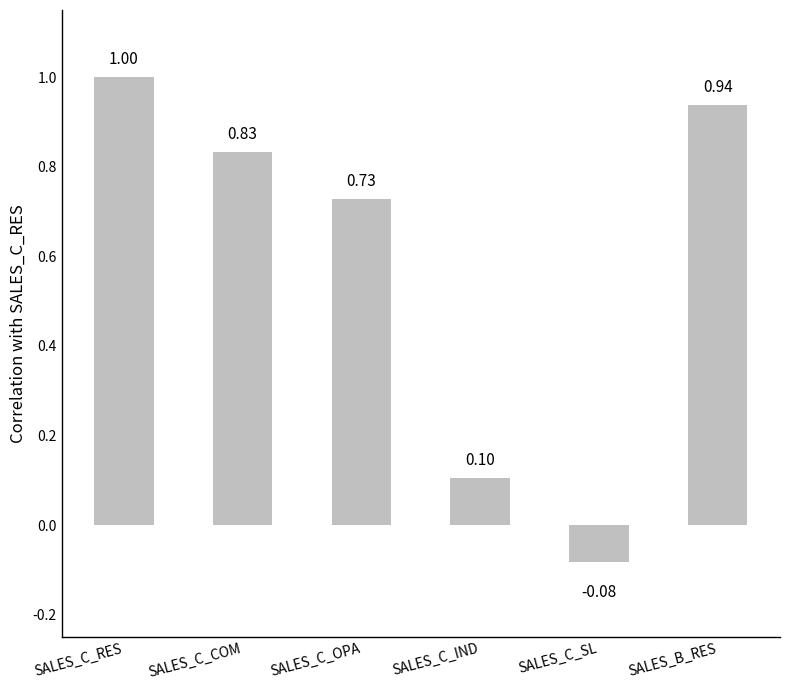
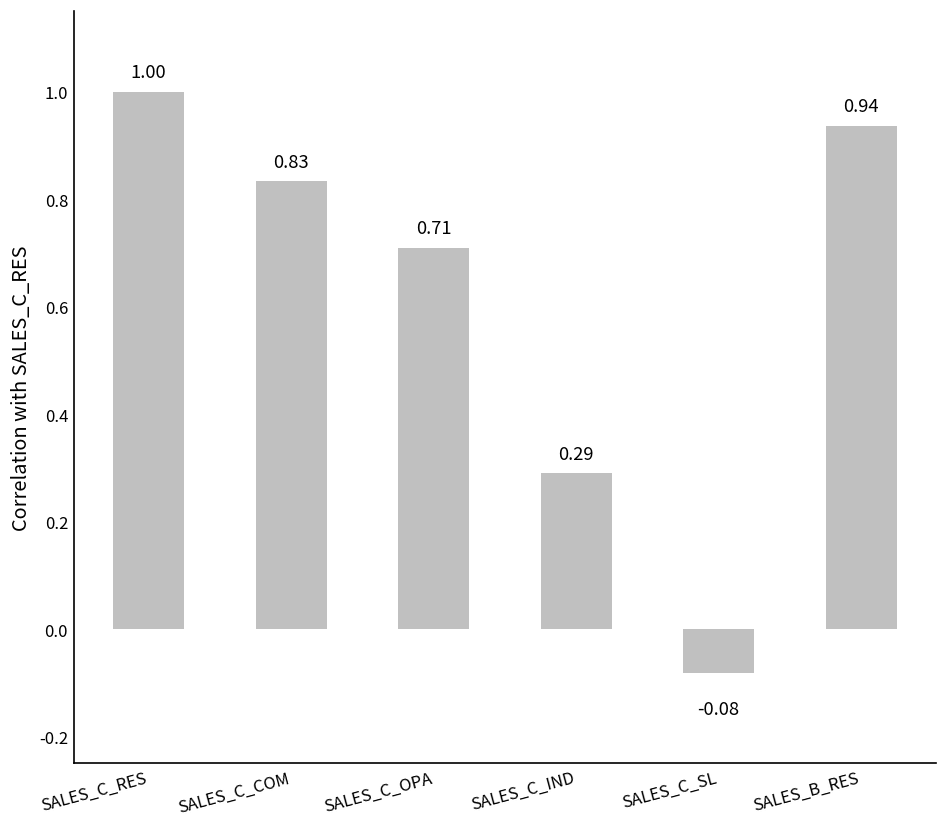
  {
    "SALES_C_RES": 1.00,
    "SALES_C_COM": 0.83,
-   "SALES_C_OPA": 0.73,
-   "SALES_C_IND": 0.10,
+   "SALES_C_OPA": 0.71,
+   "SALES_C_IND": 0.29,
    "SALES_C_SL": -0.08,
    "SALES_B_RES": 0.94
  }
